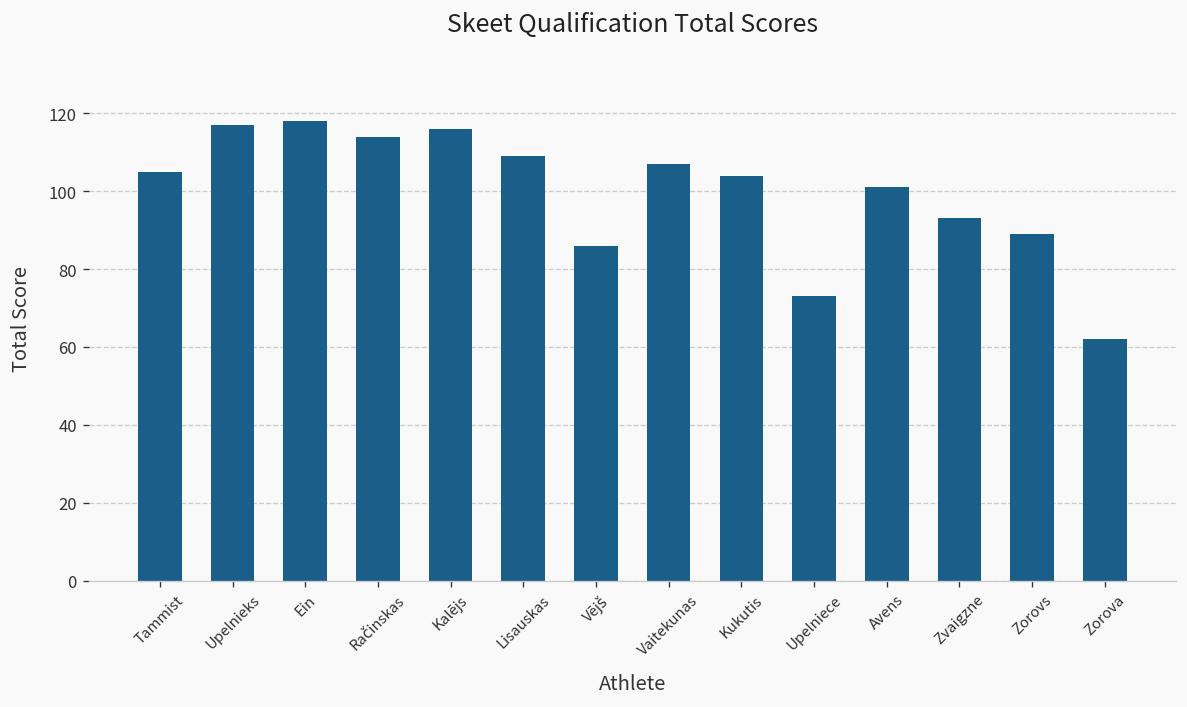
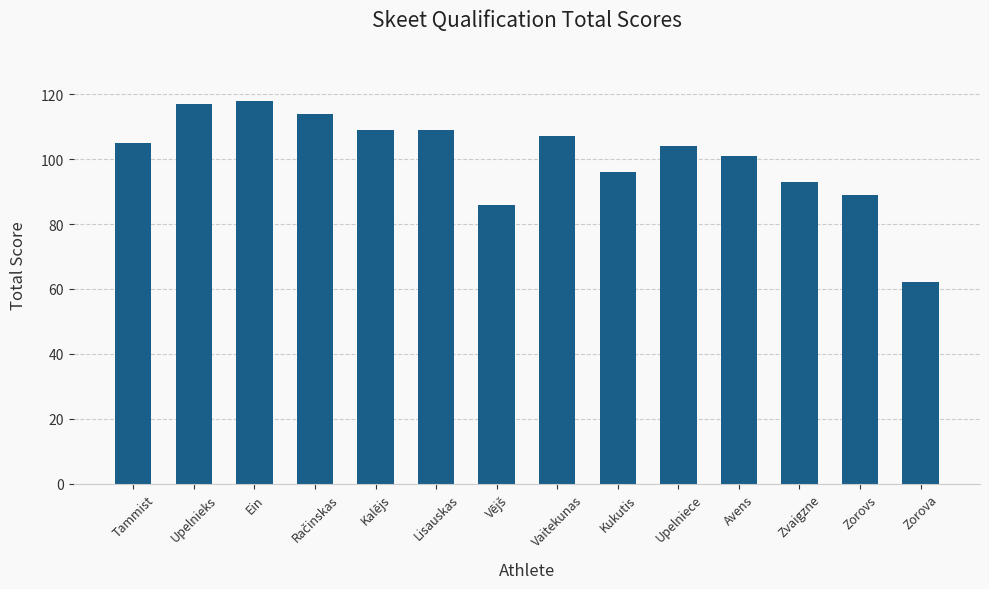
  {
    "Tammist": 105,
    "Upelnieks": 117,
    "Ein": 118,
    "Račinskas": 114,
-   "Kalējs": 116,
+   "Kalējs": 109,
    "Lisauskas": 109,
    "Vējš": 86,
    "Vaitekunas": 107,
-   "Kukutis": 104,
-   "Upelniece": 73,
+   "Kukutis": 96,
+   "Upelniece": 104,
    "Avens": 101,
    "Zvaigzne": 93,
    "Zorovs": 89,
    "Zorova": 62
  }
